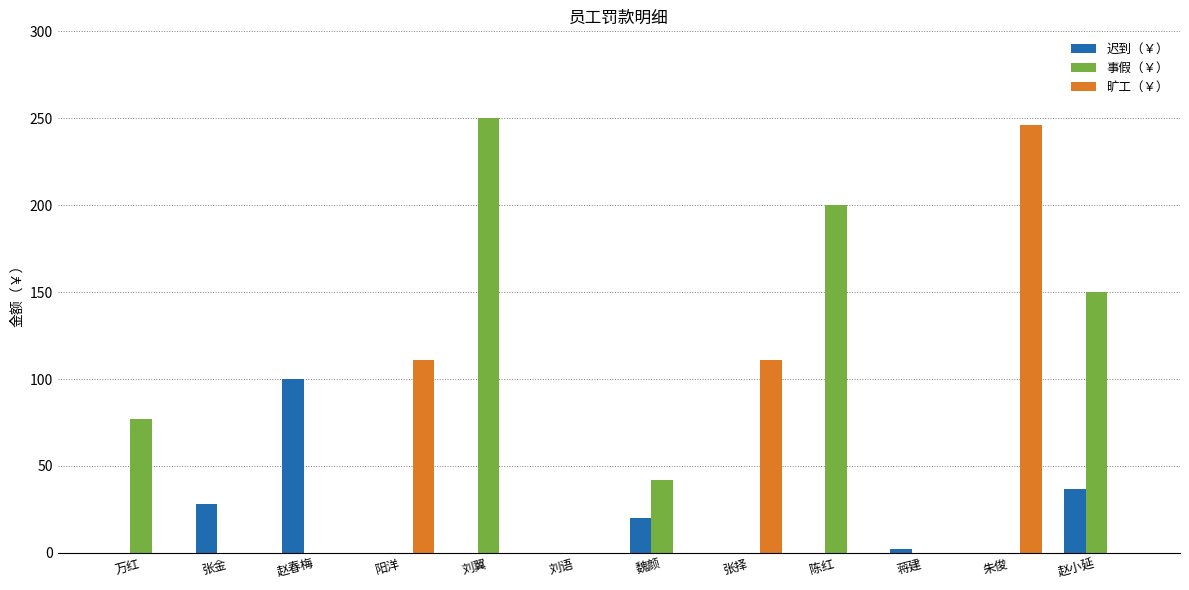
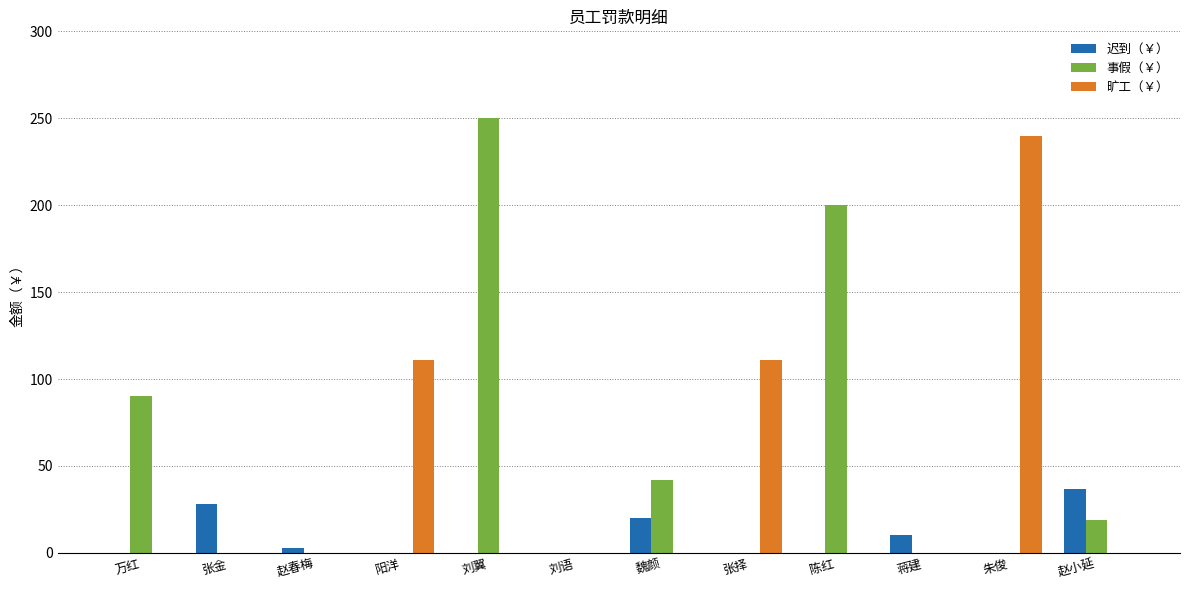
  {
    "迟到（￥）": {
      "万红": 0,
      "张金": 28,
-     "赵春梅": 100,
+     "赵春梅": 3,
      "阳洋": 0,
      "刘翼": 0,
      "刘语": 0,
      "魏颜": 20,
      "张择": 0,
      "陈红": 0,
-     "蒋建": 2,
+     "蒋建": 10,
      "朱俊": 0,
      "赵小延": 37
    },
    "事假（￥）": {
-     "万红": 77,
+     "万红": 90,
      "张金": 0,
      "赵春梅": 0,
      "阳洋": 0,
      "刘翼": 250,
      "刘语": 0,
      "魏颜": 42,
      "张择": 0,
      "陈红": 200,
      "蒋建": 0,
      "朱俊": 0,
-     "赵小延": 150
+     "赵小延": 19
    },
    "旷工（￥）": {
      "万红": 0,
      "张金": 0,
      "赵春梅": 0,
      "阳洋": 111,
      "刘翼": 0,
      "刘语": 0,
      "魏颜": 0,
      "张择": 111,
      "陈红": 0,
      "蒋建": 0,
-     "朱俊": 246,
+     "朱俊": 240,
      "赵小延": 0
    }
  }
